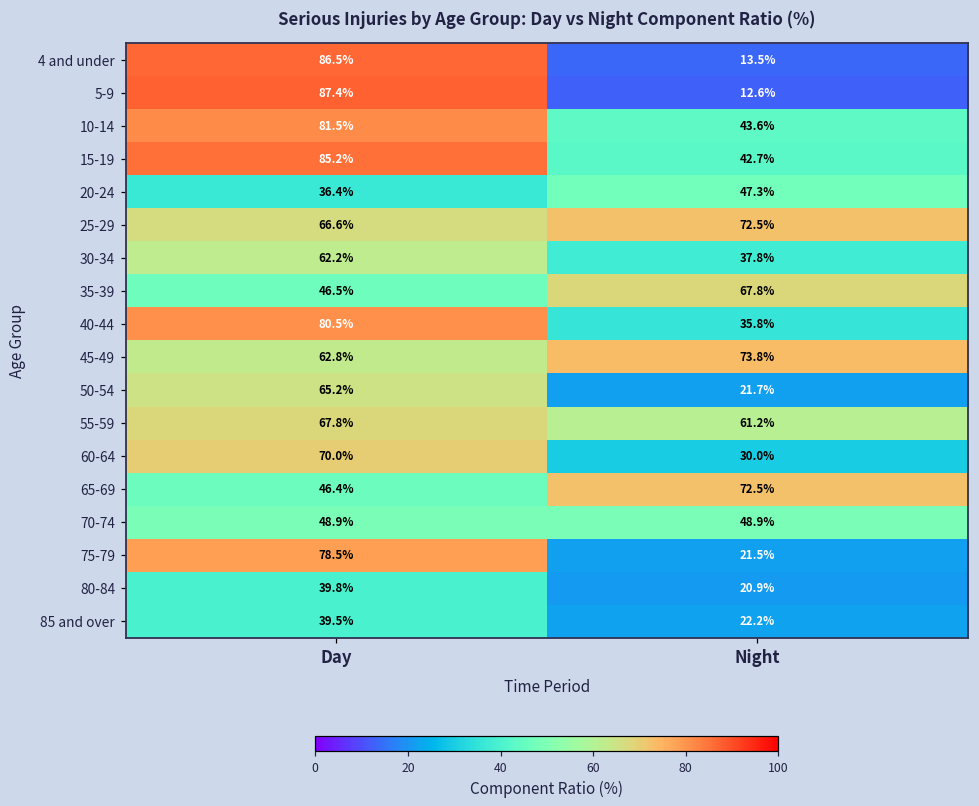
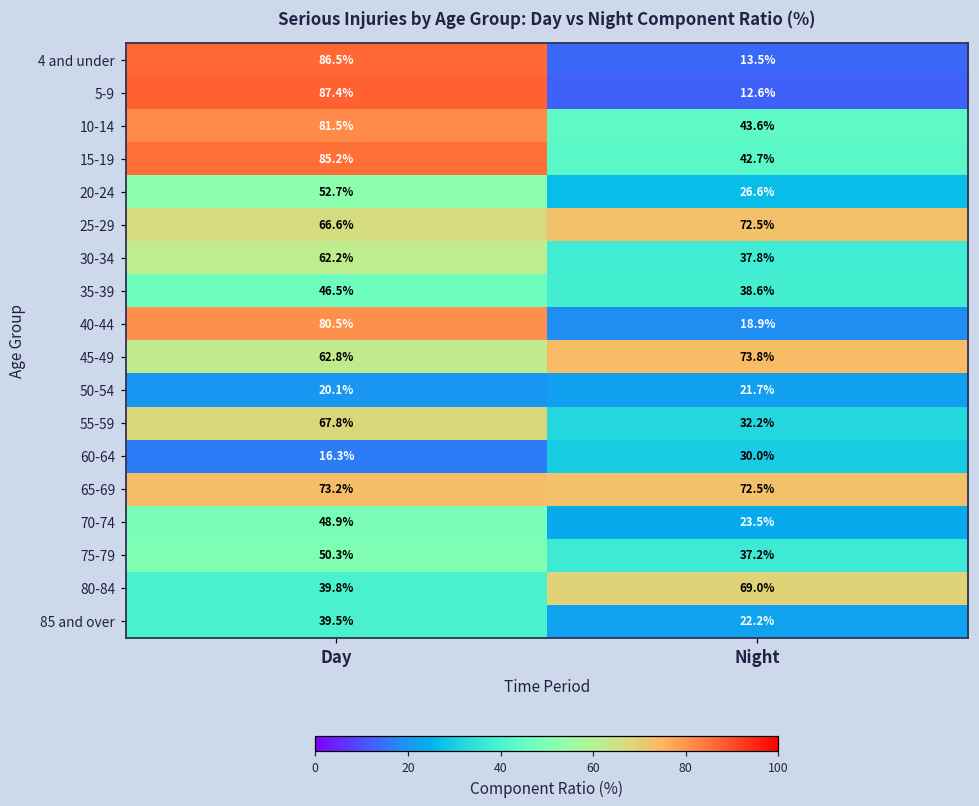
  {
    "4 and under": {
      "Day": "86.5%",
      "Night": "13.5%"
    },
    "5-9": {
      "Day": "87.4%",
      "Night": "12.6%"
    },
    "10-14": {
      "Day": "81.5%",
      "Night": "43.6%"
    },
    "15-19": {
      "Day": "85.2%",
      "Night": "42.7%"
    },
    "20-24": {
-     "Day": "36.4%",
-     "Night": "47.3%"
+     "Day": "52.7%",
+     "Night": "26.6%"
    },
    "25-29": {
      "Day": "66.6%",
      "Night": "72.5%"
    },
    "30-34": {
      "Day": "62.2%",
      "Night": "37.8%"
    },
    "35-39": {
      "Day": "46.5%",
-     "Night": "67.8%"
+     "Night": "38.6%"
    },
    "40-44": {
      "Day": "80.5%",
-     "Night": "35.8%"
+     "Night": "18.9%"
    },
    "45-49": {
      "Day": "62.8%",
      "Night": "73.8%"
    },
    "50-54": {
-     "Day": "65.2%",
+     "Day": "20.1%",
      "Night": "21.7%"
    },
    "55-59": {
      "Day": "67.8%",
-     "Night": "61.2%"
+     "Night": "32.2%"
    },
    "60-64": {
-     "Day": "70.0%",
+     "Day": "16.3%",
      "Night": "30.0%"
    },
    "65-69": {
-     "Day": "46.4%",
+     "Day": "73.2%",
      "Night": "72.5%"
    },
    "70-74": {
      "Day": "48.9%",
-     "Night": "48.9%"
+     "Night": "23.5%"
    },
    "75-79": {
-     "Day": "78.5%",
-     "Night": "21.5%"
+     "Day": "50.3%",
+     "Night": "37.2%"
    },
    "80-84": {
      "Day": "39.8%",
-     "Night": "20.9%"
+     "Night": "69.0%"
    },
    "85 and over": {
      "Day": "39.5%",
      "Night": "22.2%"
    }
  }
